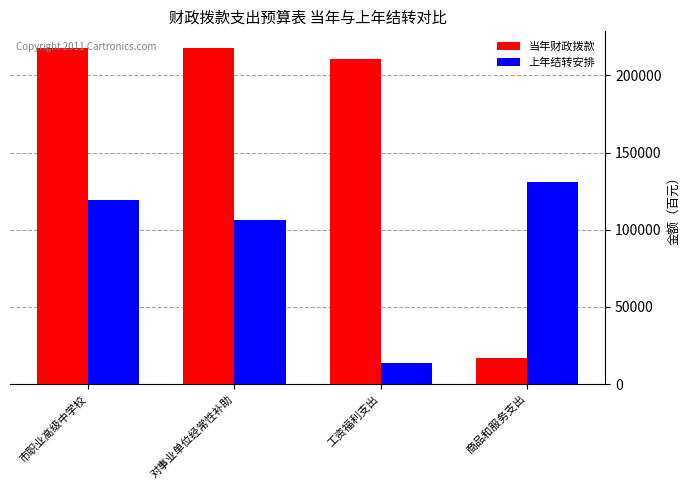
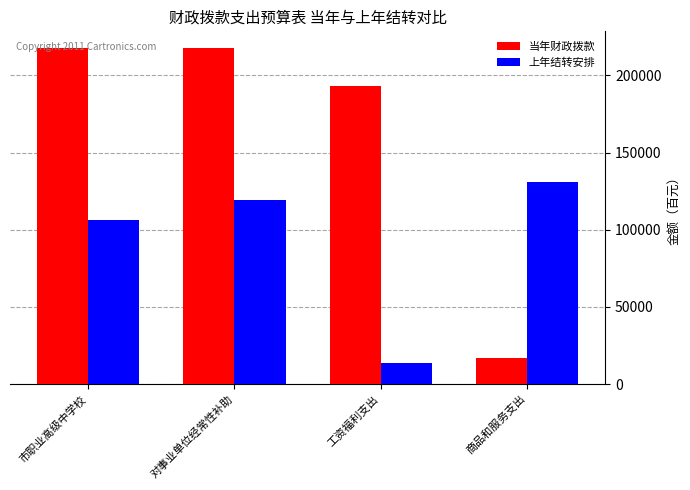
  {
    "当年财政拨款": {
      "对事业单位经常性补助": 218000,
-     "工资福利支出": 211000,
+     "工资福利支出": 193000,
      "商品和服务支出": 17000
    },
    "上年结转安排": {
-     "市职业高级中学校": 119000,
-     "对事业单位经常性补助": 106000,
+     "市职业高级中学校": 106000,
+     "对事业单位经常性补助": 119000,
      "工资福利支出": 14000,
      "商品和服务支出": 131000
    }
  }
